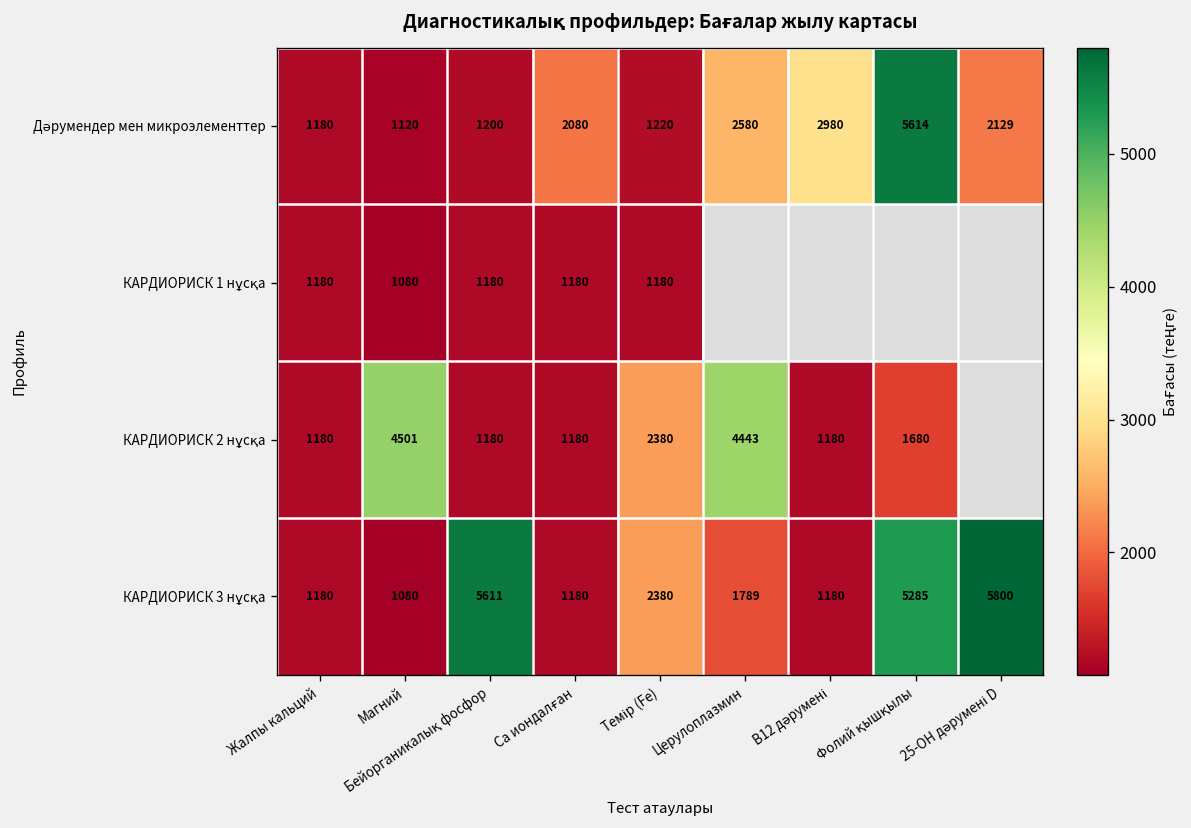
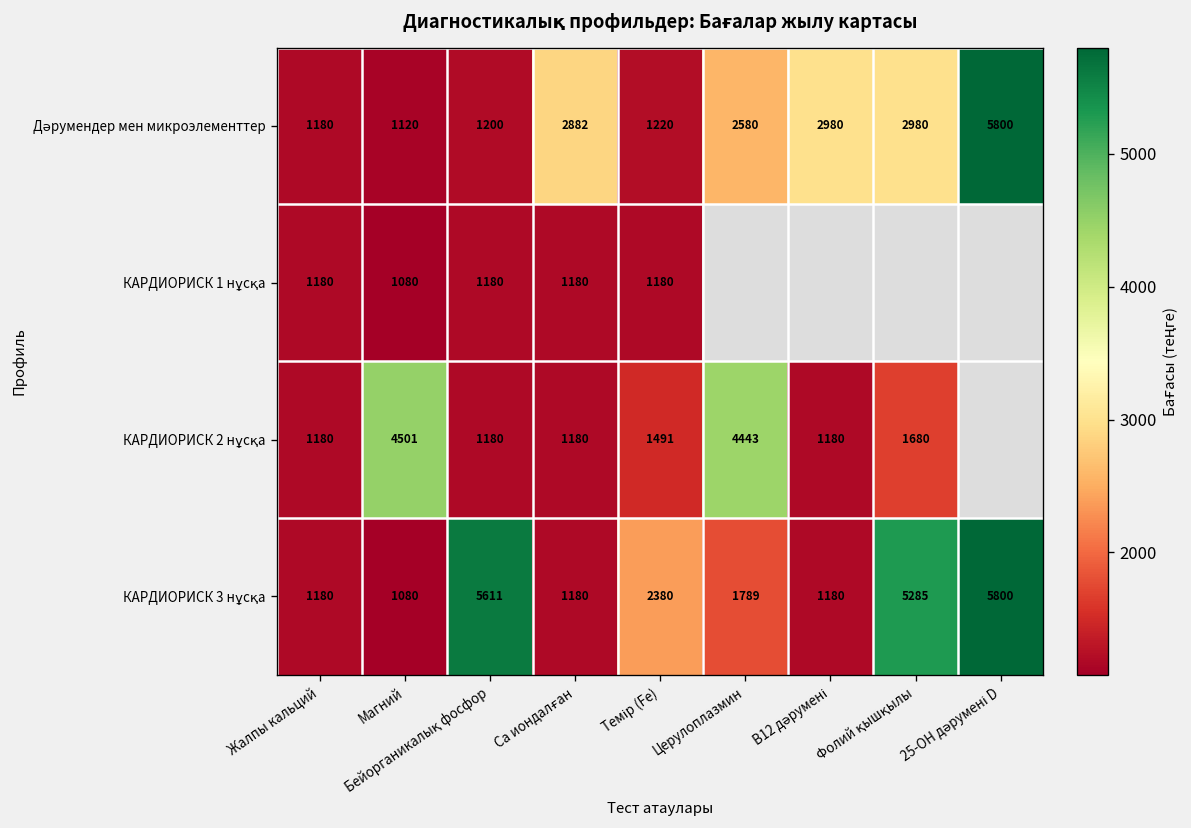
  {
    "Дәрумендер мен микроэлементтер": {
      "Жалпы кальций": 1180,
      "Магний": 1120,
      "Бейорганикалық фосфор": 1200,
-     "Са иондалған": 2080,
+     "Са иондалған": 2882,
      "Темір (Fe)": 1220,
      "Церулоплазмин": 2580,
      "В12 дәрумені": 2980,
-     "Фолий қышқылы": 5614,
-     "25-OH дәрумені D": 2129
+     "Фолий қышқылы": 2980,
+     "25-OH дәрумені D": 5800
    },
    "КАРДИОРИСК 1 нұсқа": {
      "Жалпы кальций": 1180,
      "Магний": 1080,
      "Бейорганикалық фосфор": 1180,
      "Са иондалған": 1180,
      "Темір (Fe)": 1180
    },
    "КАРДИОРИСК 2 нұсқа": {
      "Жалпы кальций": 1180,
      "Магний": 4501,
      "Бейорганикалық фосфор": 1180,
      "Са иондалған": 1180,
-     "Темір (Fe)": 2380,
+     "Темір (Fe)": 1491,
      "Церулоплазмин": 4443,
      "В12 дәрумені": 1180,
      "Фолий қышқылы": 1680
    },
    "КАРДИОРИСК 3 нұсқа": {
      "Жалпы кальций": 1180,
      "Магний": 1080,
      "Бейорганикалық фосфор": 5611,
      "Са иондалған": 1180,
      "Темір (Fe)": 2380,
      "Церулоплазмин": 1789,
      "В12 дәрумені": 1180,
      "Фолий қышқылы": 5285,
      "25-OH дәрумені D": 5800
    }
  }
